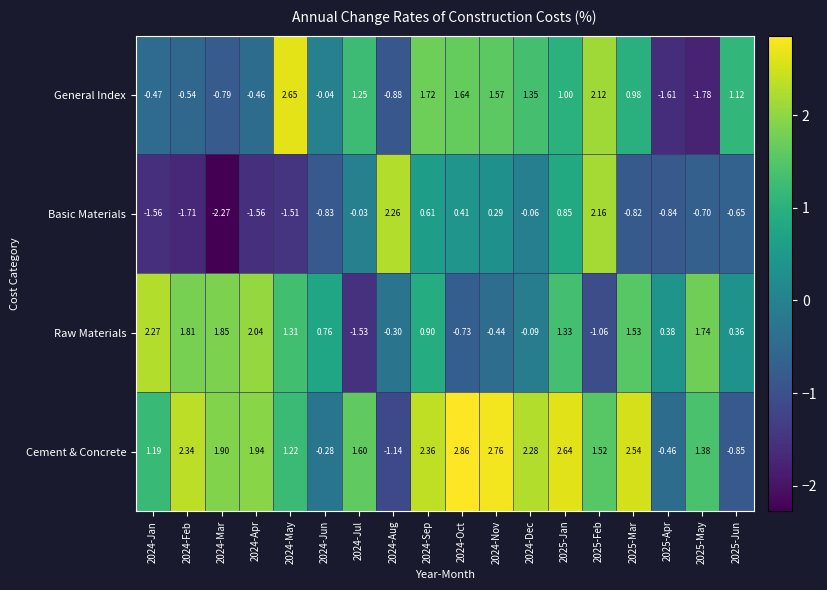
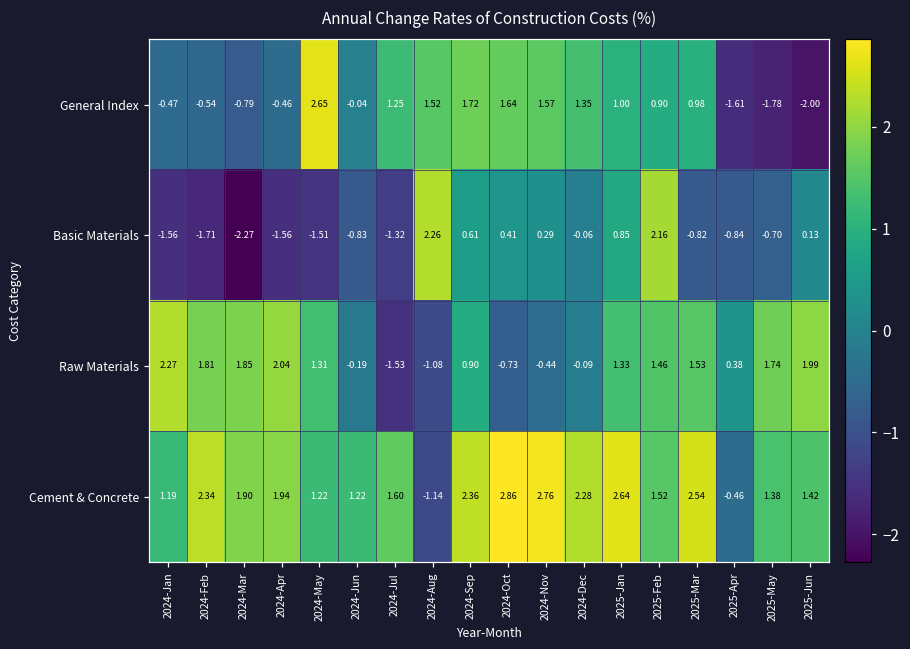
  {
    "General Index": {
      "2024-Jan": -0.47,
      "2024-Feb": -0.54,
      "2024-Mar": -0.79,
      "2024-Apr": -0.46,
      "2024-May": 2.65,
      "2024-Jun": -0.04,
      "2024-Jul": 1.25,
-     "2024-Aug": -0.88,
+     "2024-Aug": 1.52,
      "2024-Sep": 1.72,
      "2024-Oct": 1.64,
      "2024-Nov": 1.57,
      "2024-Dec": 1.35,
      "2025-Jan": 1.00,
-     "2025-Feb": 2.12,
+     "2025-Feb": 0.90,
      "2025-Mar": 0.98,
      "2025-Apr": -1.61,
      "2025-May": -1.78,
-     "2025-Jun": 1.12
+     "2025-Jun": -2.00
    },
    "Basic Materials": {
      "2024-Jan": -1.56,
      "2024-Feb": -1.71,
      "2024-Mar": -2.27,
      "2024-Apr": -1.56,
      "2024-May": -1.51,
      "2024-Jun": -0.83,
-     "2024-Jul": -0.03,
+     "2024-Jul": -1.32,
      "2024-Aug": 2.26,
      "2024-Sep": 0.61,
      "2024-Oct": 0.41,
      "2024-Nov": 0.29,
      "2024-Dec": -0.06,
      "2025-Jan": 0.85,
      "2025-Feb": 2.16,
      "2025-Mar": -0.82,
      "2025-Apr": -0.84,
      "2025-May": -0.70,
-     "2025-Jun": -0.65
+     "2025-Jun": 0.13
    },
    "Raw Materials": {
      "2024-Jan": 2.27,
      "2024-Feb": 1.81,
      "2024-Mar": 1.85,
      "2024-Apr": 2.04,
      "2024-May": 1.31,
-     "2024-Jun": 0.76,
+     "2024-Jun": -0.19,
      "2024-Jul": -1.53,
-     "2024-Aug": -0.30,
+     "2024-Aug": -1.08,
      "2024-Sep": 0.90,
      "2024-Oct": -0.73,
      "2024-Nov": -0.44,
      "2024-Dec": -0.09,
      "2025-Jan": 1.33,
-     "2025-Feb": -1.06,
+     "2025-Feb": 1.46,
      "2025-Mar": 1.53,
      "2025-Apr": 0.38,
      "2025-May": 1.74,
-     "2025-Jun": 0.36
+     "2025-Jun": 1.99
    },
    "Cement & Concrete": {
      "2024-Jan": 1.19,
      "2024-Feb": 2.34,
      "2024-Mar": 1.90,
      "2024-Apr": 1.94,
      "2024-May": 1.22,
-     "2024-Jun": -0.28,
+     "2024-Jun": 1.22,
      "2024-Jul": 1.60,
      "2024-Aug": -1.14,
      "2024-Sep": 2.36,
      "2024-Oct": 2.86,
      "2024-Nov": 2.76,
      "2024-Dec": 2.28,
      "2025-Jan": 2.64,
      "2025-Feb": 1.52,
      "2025-Mar": 2.54,
      "2025-Apr": -0.46,
      "2025-May": 1.38,
-     "2025-Jun": -0.85
+     "2025-Jun": 1.42
    }
  }
